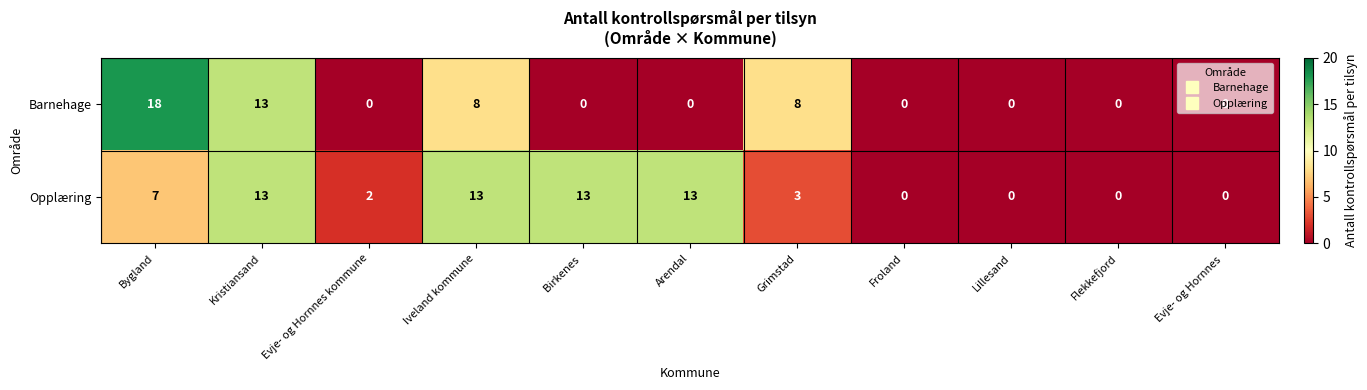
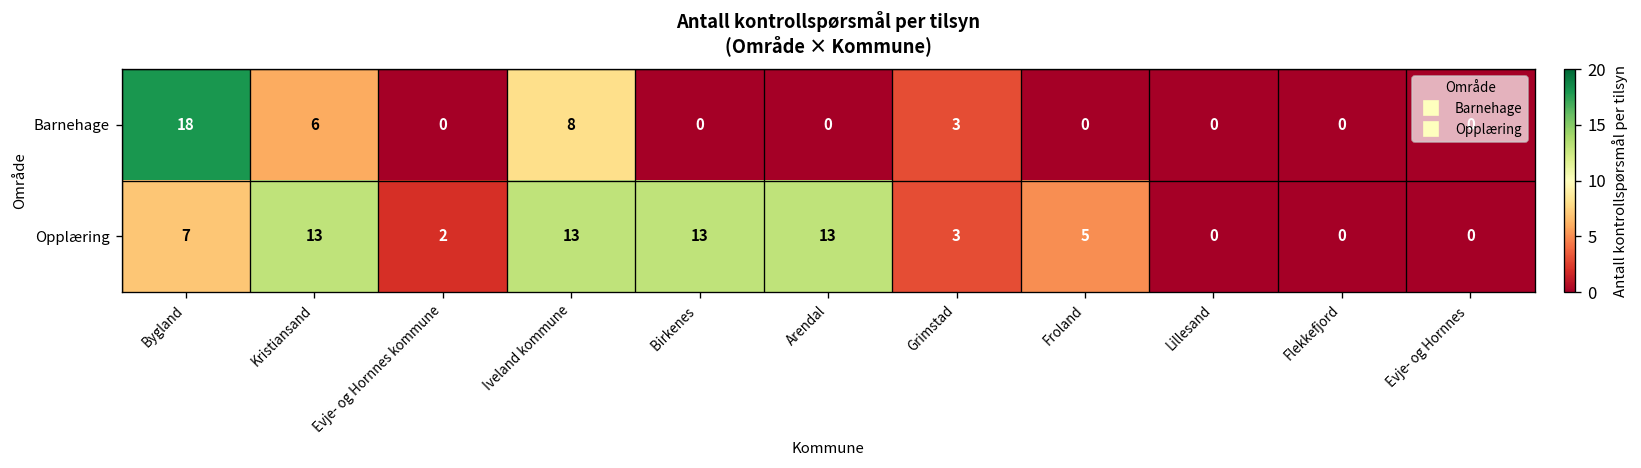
  {
    "Barnehage": {
      "Bygland": 18,
-     "Kristiansand": 13,
+     "Kristiansand": 6,
      "Evje- og Hornnes kommune": 0,
      "Iveland kommune": 8,
      "Birkenes": 0,
      "Arendal": 0,
-     "Grimstad": 8,
+     "Grimstad": 3,
      "Froland": 0,
      "Lillesand": 0,
      "Flekkefjord": 0
    },
    "Opplæring": {
      "Bygland": 7,
      "Kristiansand": 13,
      "Evje- og Hornnes kommune": 2,
      "Iveland kommune": 13,
      "Birkenes": 13,
      "Arendal": 13,
      "Grimstad": 3,
-     "Froland": 0,
+     "Froland": 5,
      "Lillesand": 0,
      "Flekkefjord": 0,
      "Evje- og Hornnes": 0
    }
  }
